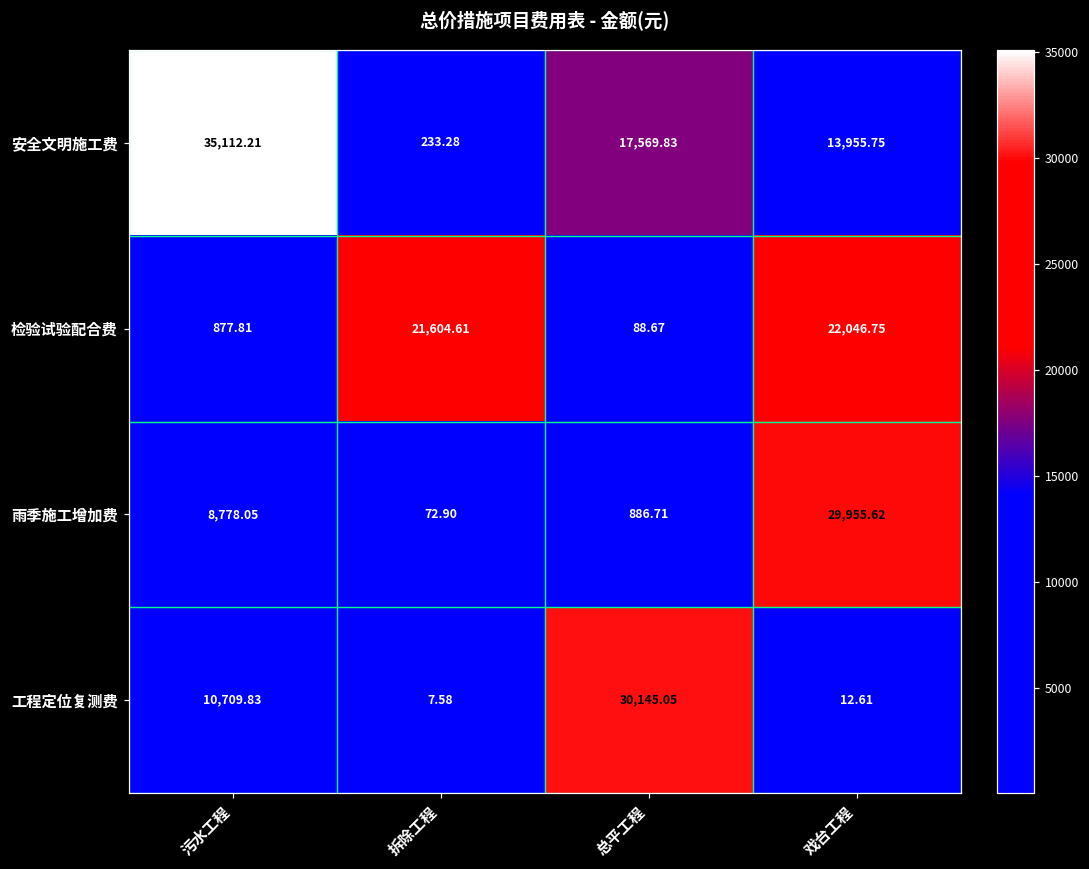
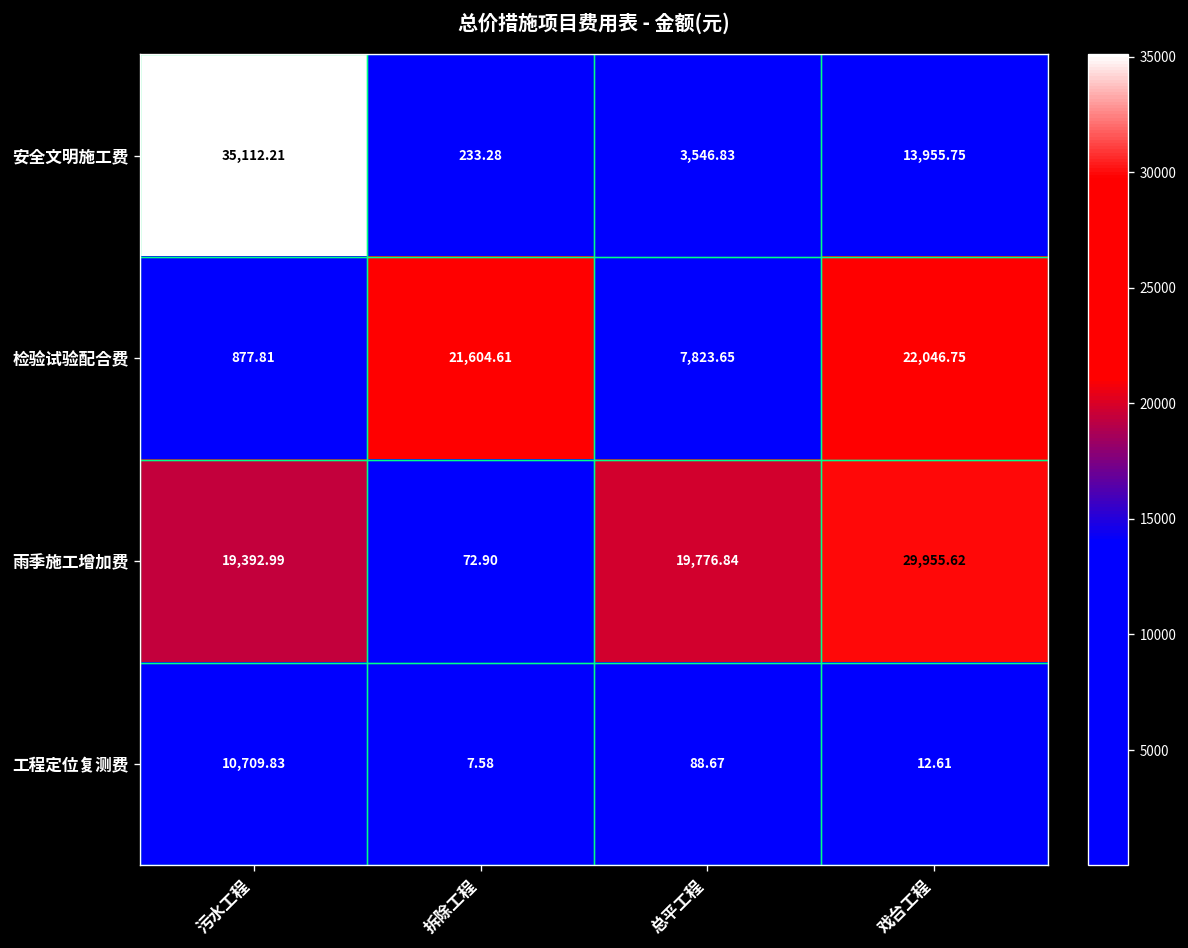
  {
    "安全文明施工费": {
      "污水工程": "35,112.21",
      "拆除工程": "233.28",
-     "总平工程": "17,569.83",
+     "总平工程": "3,546.83",
      "戏台工程": "13,955.75"
    },
    "检验试验配合费": {
      "污水工程": "877.81",
      "拆除工程": "21,604.61",
-     "总平工程": "88.67",
+     "总平工程": "7,823.65",
      "戏台工程": "22,046.75"
    },
    "雨季施工增加费": {
-     "污水工程": "8,778.05",
+     "污水工程": "19,392.99",
      "拆除工程": "72.90",
-     "总平工程": "886.71",
+     "总平工程": "19,776.84",
      "戏台工程": "29,955.62"
    },
    "工程定位复测费": {
      "污水工程": "10,709.83",
      "拆除工程": "7.58",
-     "总平工程": "30,145.05",
+     "总平工程": "88.67",
      "戏台工程": "12.61"
    }
  }
